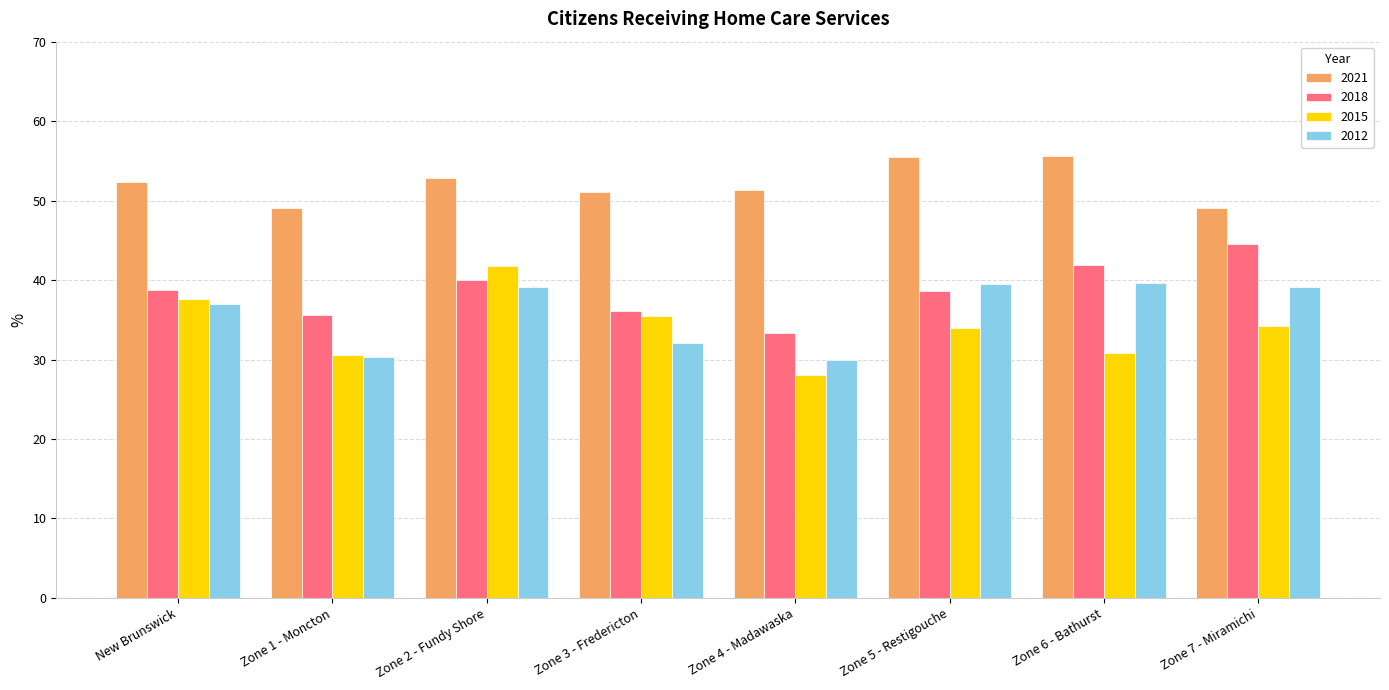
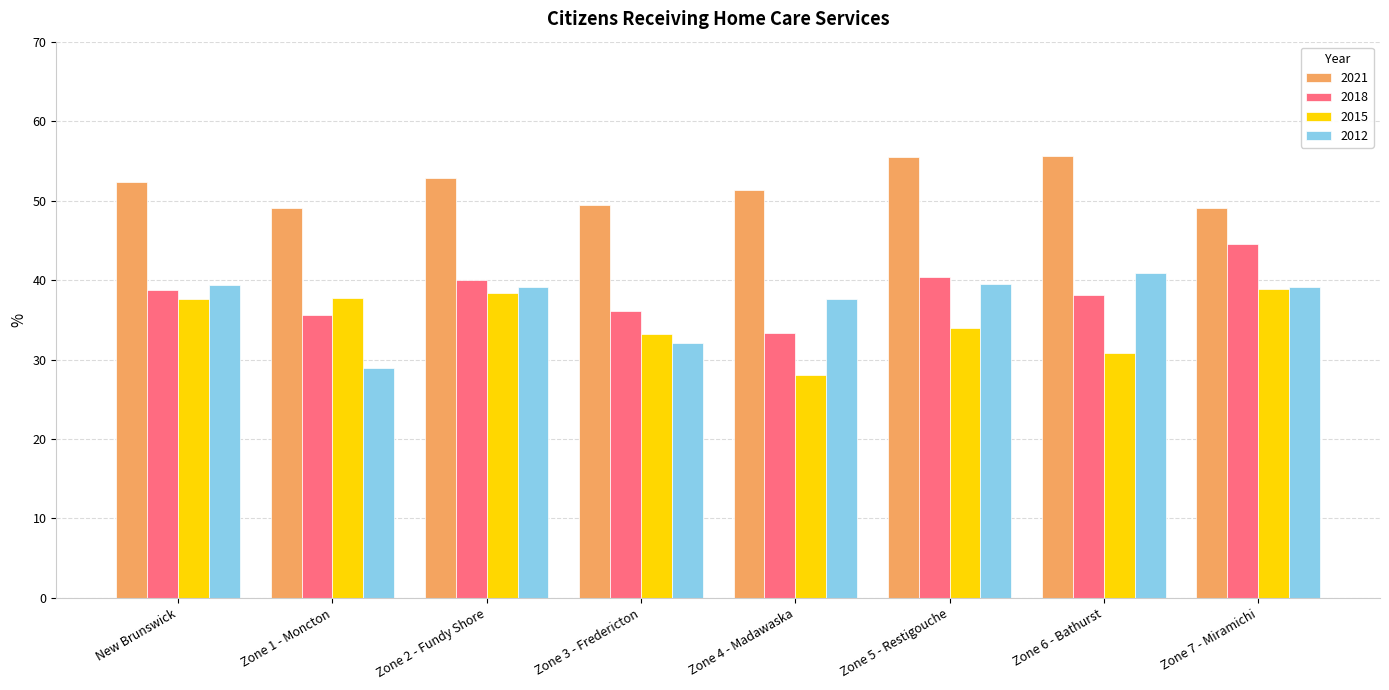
  {
    "2021": {
      "New Brunswick": 52,
      "Zone 1 - Moncton": 49,
      "Zone 2 - Fundy Shore": 53,
-     "Zone 3 - Fredericton": 51,
+     "Zone 3 - Fredericton": 49,
      "Zone 4 - Madawaska": 51,
      "Zone 5 - Restigouche": 55,
      "Zone 6 - Bathurst": 56,
      "Zone 7 - Miramichi": 49
    },
    "2018": {
      "New Brunswick": 39,
      "Zone 1 - Moncton": 36,
      "Zone 2 - Fundy Shore": 40,
      "Zone 3 - Fredericton": 36,
      "Zone 4 - Madawaska": 33,
-     "Zone 5 - Restigouche": 39,
-     "Zone 6 - Bathurst": 42,
+     "Zone 5 - Restigouche": 40,
+     "Zone 6 - Bathurst": 38,
      "Zone 7 - Miramichi": 44
    },
    "2015": {
      "New Brunswick": 38,
-     "Zone 1 - Moncton": 31,
-     "Zone 2 - Fundy Shore": 42,
-     "Zone 3 - Fredericton": 35,
+     "Zone 1 - Moncton": 38,
+     "Zone 2 - Fundy Shore": 38,
+     "Zone 3 - Fredericton": 33,
      "Zone 4 - Madawaska": 28,
      "Zone 5 - Restigouche": 34,
      "Zone 6 - Bathurst": 31,
-     "Zone 7 - Miramichi": 34
+     "Zone 7 - Miramichi": 39
    },
    "2012": {
-     "New Brunswick": 37,
-     "Zone 1 - Moncton": 30,
+     "New Brunswick": 39,
+     "Zone 1 - Moncton": 29,
      "Zone 2 - Fundy Shore": 39,
      "Zone 3 - Fredericton": 32,
-     "Zone 4 - Madawaska": 30,
+     "Zone 4 - Madawaska": 38,
      "Zone 5 - Restigouche": 39,
-     "Zone 6 - Bathurst": 40,
+     "Zone 6 - Bathurst": 41,
      "Zone 7 - Miramichi": 39
    }
  }
